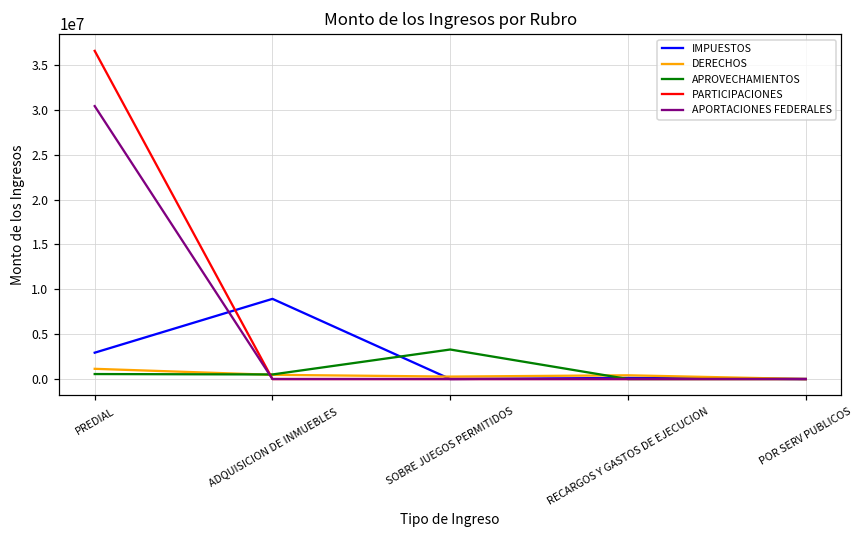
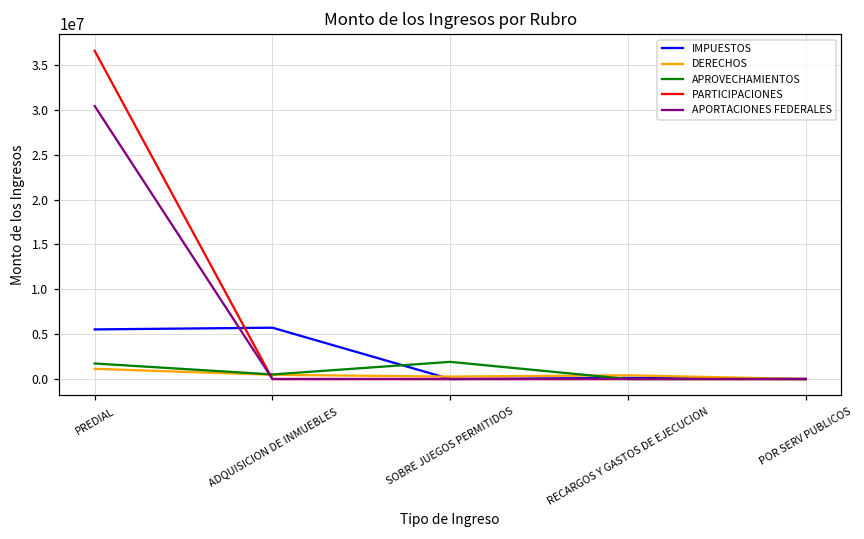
  {
    "IMPUESTOS": {
-     "PREDIAL": 3000000,
-     "ADQUISICION DE INMUEBLES": 9000000
+     "PREDIAL": 6000000,
+     "ADQUISICION DE INMUEBLES": 6000000
    },
    "DERECHOS": {
      "PREDIAL": 1000000
    },
    "APROVECHAMIENTOS": {
-     "PREDIAL": 1000000,
-     "SOBRE JUEGOS PERMITIDOS": 3000000
+     "PREDIAL": 2000000,
+     "SOBRE JUEGOS PERMITIDOS": 2000000
    },
    "PARTICIPACIONES": {
      "PREDIAL": 37000000
    },
    "APORTACIONES FEDERALES": {
      "PREDIAL": 30000000
    }
  }
